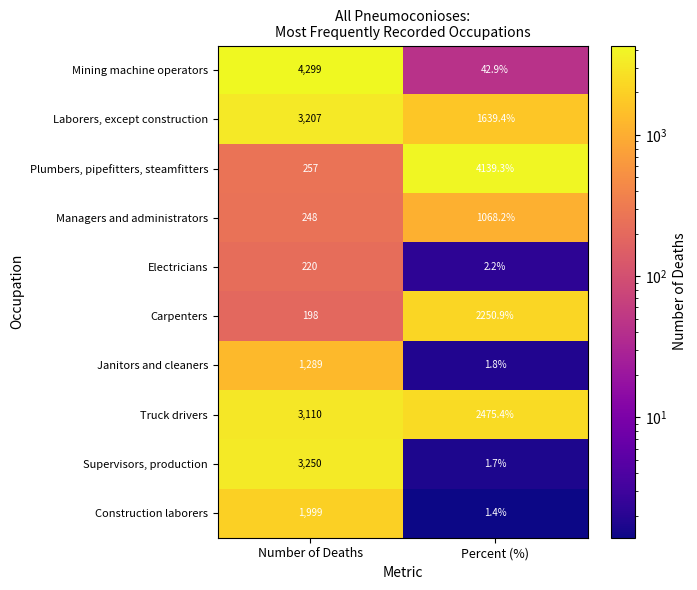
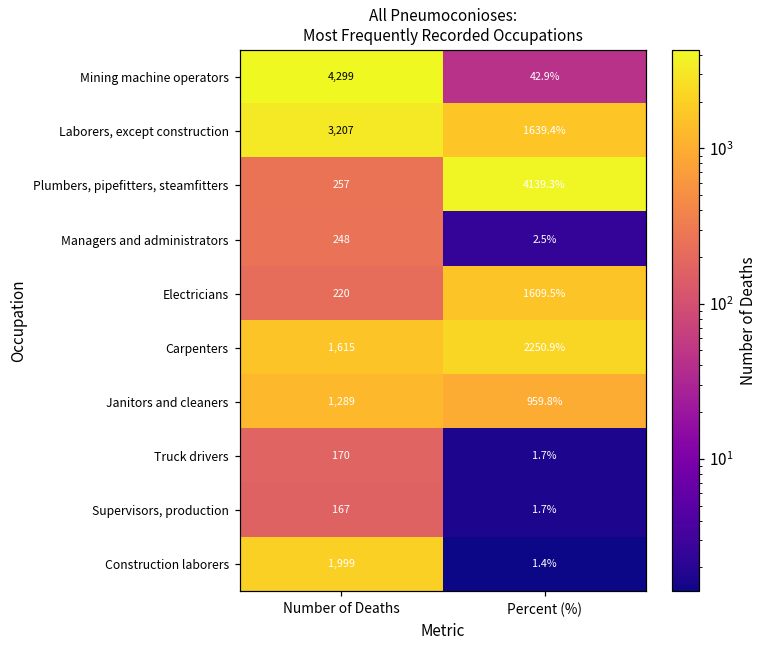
  {
    "Mining machine operators": {
      "Number of Deaths": "4,299",
      "Percent (%)": "42.9%"
    },
    "Laborers, except construction": {
      "Number of Deaths": "3,207",
      "Percent (%)": "1639.4%"
    },
    "Plumbers, pipefitters, steamfitters": {
      "Number of Deaths": "257",
      "Percent (%)": "4139.3%"
    },
    "Managers and administrators": {
      "Number of Deaths": "248",
-     "Percent (%)": "1068.2%"
+     "Percent (%)": "2.5%"
    },
    "Electricians": {
      "Number of Deaths": "220",
-     "Percent (%)": "2.2%"
+     "Percent (%)": "1609.5%"
    },
    "Carpenters": {
-     "Number of Deaths": "198",
+     "Number of Deaths": "1,615",
      "Percent (%)": "2250.9%"
    },
    "Janitors and cleaners": {
      "Number of Deaths": "1,289",
-     "Percent (%)": "1.8%"
+     "Percent (%)": "959.8%"
    },
    "Truck drivers": {
-     "Number of Deaths": "3,110",
-     "Percent (%)": "2475.4%"
+     "Number of Deaths": "170",
+     "Percent (%)": "1.7%"
    },
    "Supervisors, production": {
-     "Number of Deaths": "3,250",
+     "Number of Deaths": "167",
      "Percent (%)": "1.7%"
    },
    "Construction laborers": {
      "Number of Deaths": "1,999",
      "Percent (%)": "1.4%"
    }
  }
